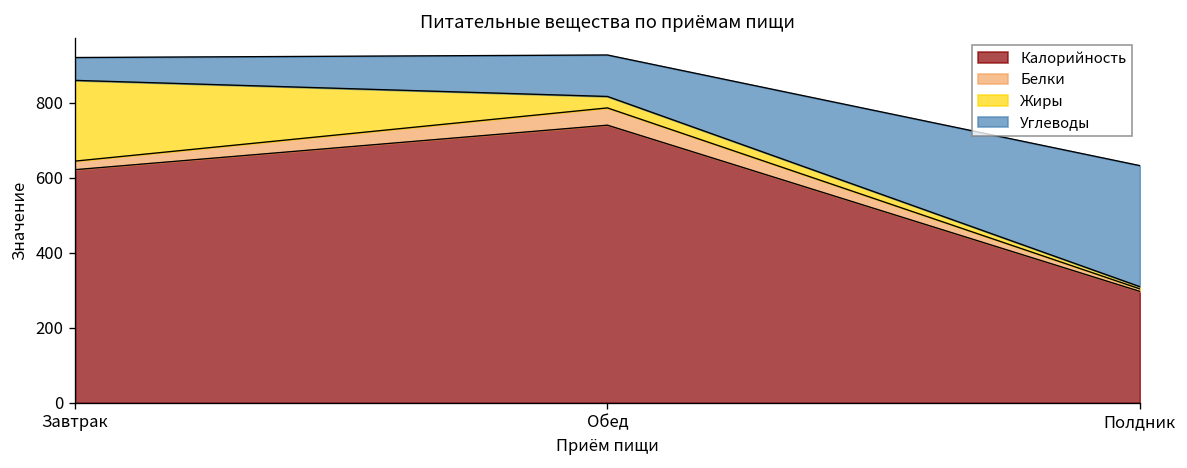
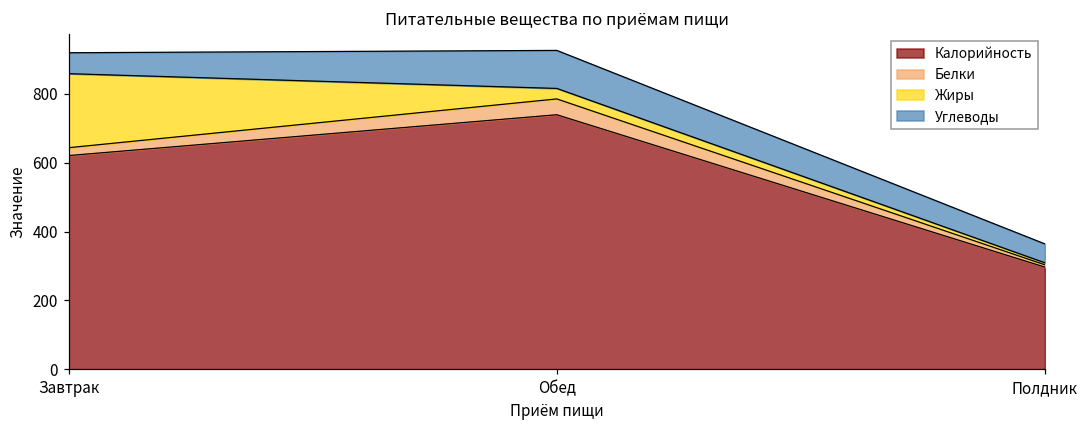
  {
    "Калорийность": {
      "Завтрак": 620,
      "Обед": 740
    },
    "Белки": {
      "Завтрак": 20,
      "Обед": 50
    },
    "Жиры": {
      "Завтрак": 220,
      "Обед": 30
    },
    "Углеводы": {
      "Завтрак": 60,
      "Обед": 110,
-     "Полдник": 320
+     "Полдник": 50
    }
  }
